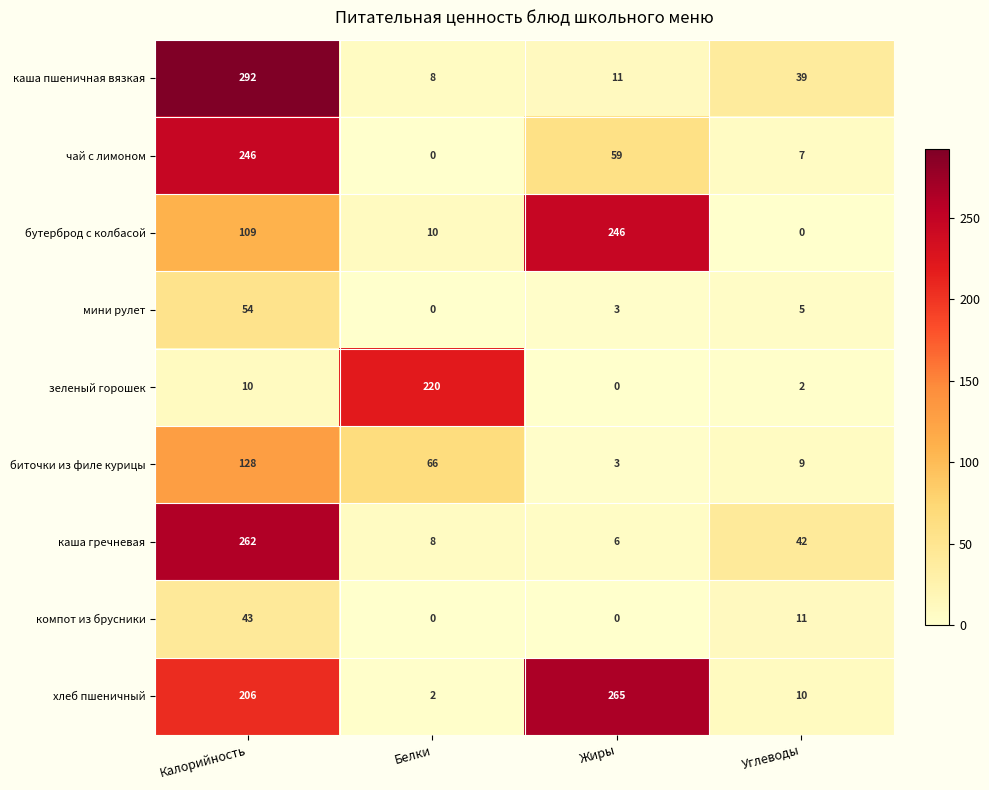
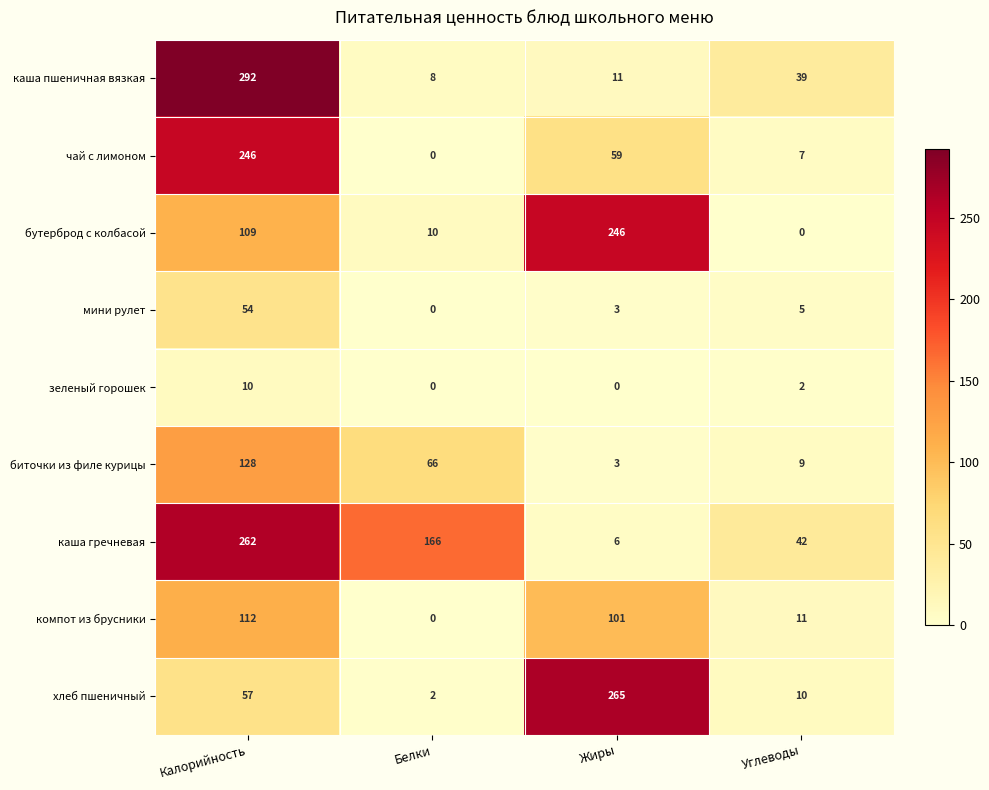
  {
    "каша пшеничная вязкая": {
      "Калорийность": 292,
      "Белки": 8,
      "Жиры": 11,
      "Углеводы": 39
    },
    "чай с лимоном": {
      "Калорийность": 246,
      "Белки": 0,
      "Жиры": 59,
      "Углеводы": 7
    },
    "бутерброд с колбасой": {
      "Калорийность": 109,
      "Белки": 10,
      "Жиры": 246,
      "Углеводы": 0
    },
    "мини рулет": {
      "Калорийность": 54,
      "Белки": 0,
      "Жиры": 3,
      "Углеводы": 5
    },
    "зеленый горошек": {
      "Калорийность": 10,
-     "Белки": 220,
+     "Белки": 0,
      "Жиры": 0,
      "Углеводы": 2
    },
    "биточки из филе курицы": {
      "Калорийность": 128,
      "Белки": 66,
      "Жиры": 3,
      "Углеводы": 9
    },
    "каша гречневая": {
      "Калорийность": 262,
-     "Белки": 8,
+     "Белки": 166,
      "Жиры": 6,
      "Углеводы": 42
    },
    "компот из брусники": {
-     "Калорийность": 43,
+     "Калорийность": 112,
      "Белки": 0,
-     "Жиры": 0,
+     "Жиры": 101,
      "Углеводы": 11
    },
    "хлеб пшеничный": {
-     "Калорийность": 206,
+     "Калорийность": 57,
      "Белки": 2,
      "Жиры": 265,
      "Углеводы": 10
    }
  }
